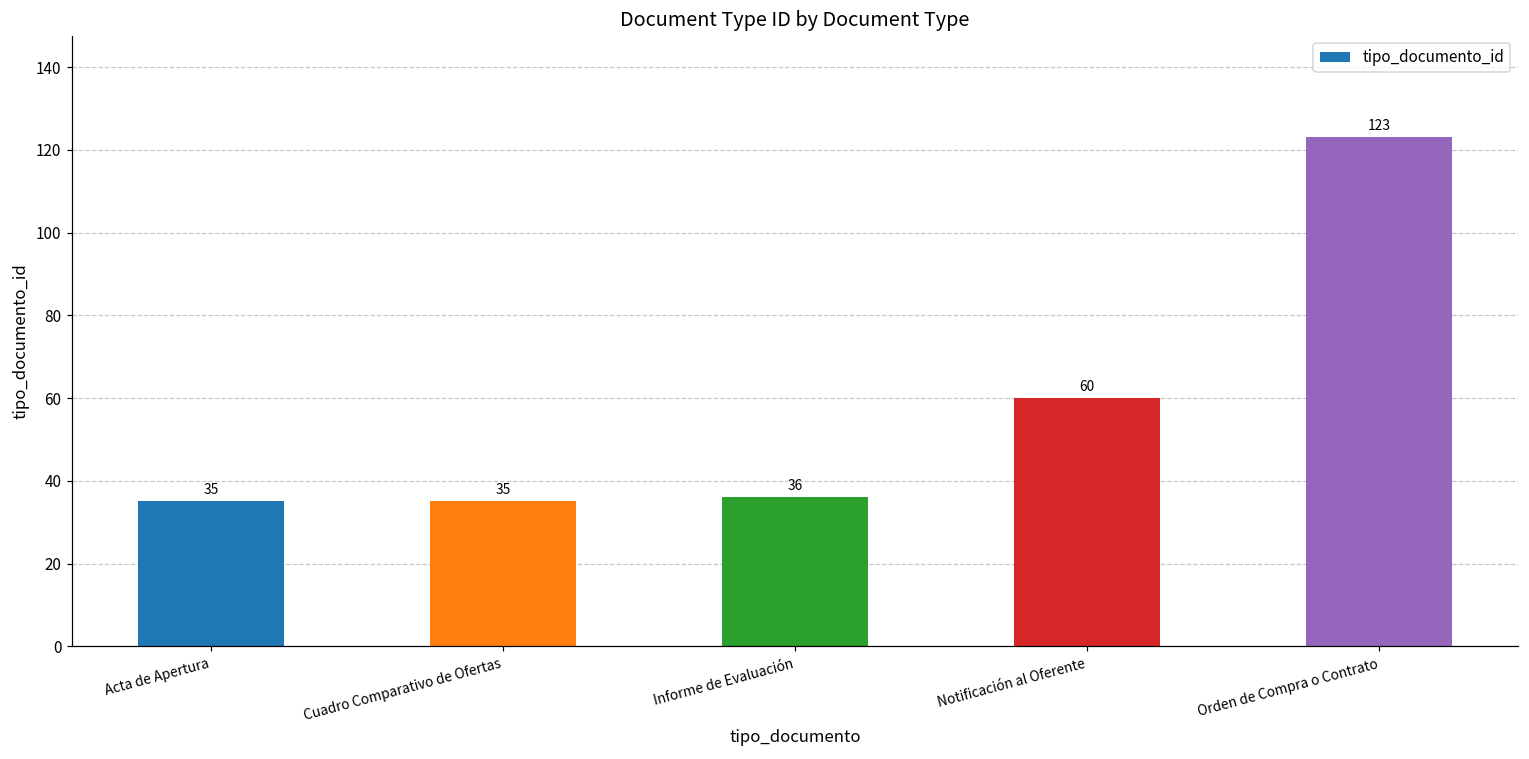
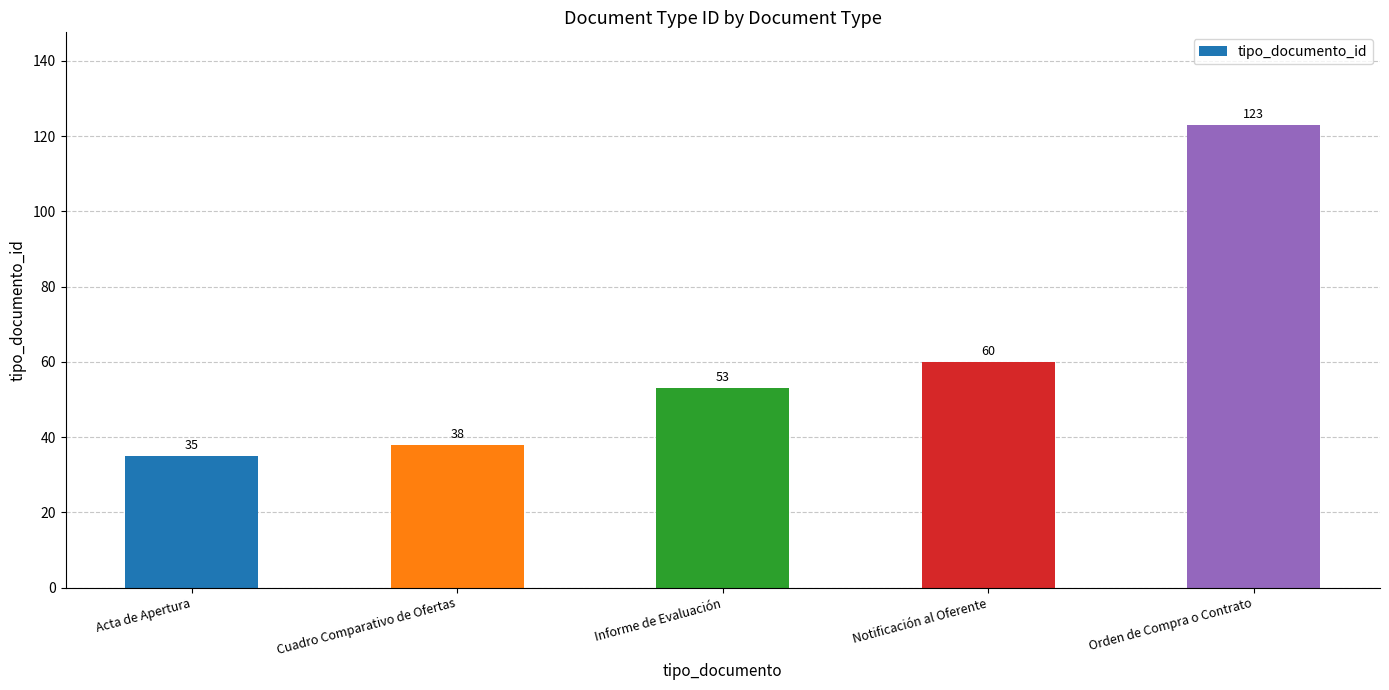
  {
    "Acta de Apertura": 35,
-   "Cuadro Comparativo de Ofertas": 35,
-   "Informe de Evaluación": 36,
+   "Cuadro Comparativo de Ofertas": 38,
+   "Informe de Evaluación": 53,
    "Notificación al Oferente": 60,
    "Orden de Compra o Contrato": 123
  }
